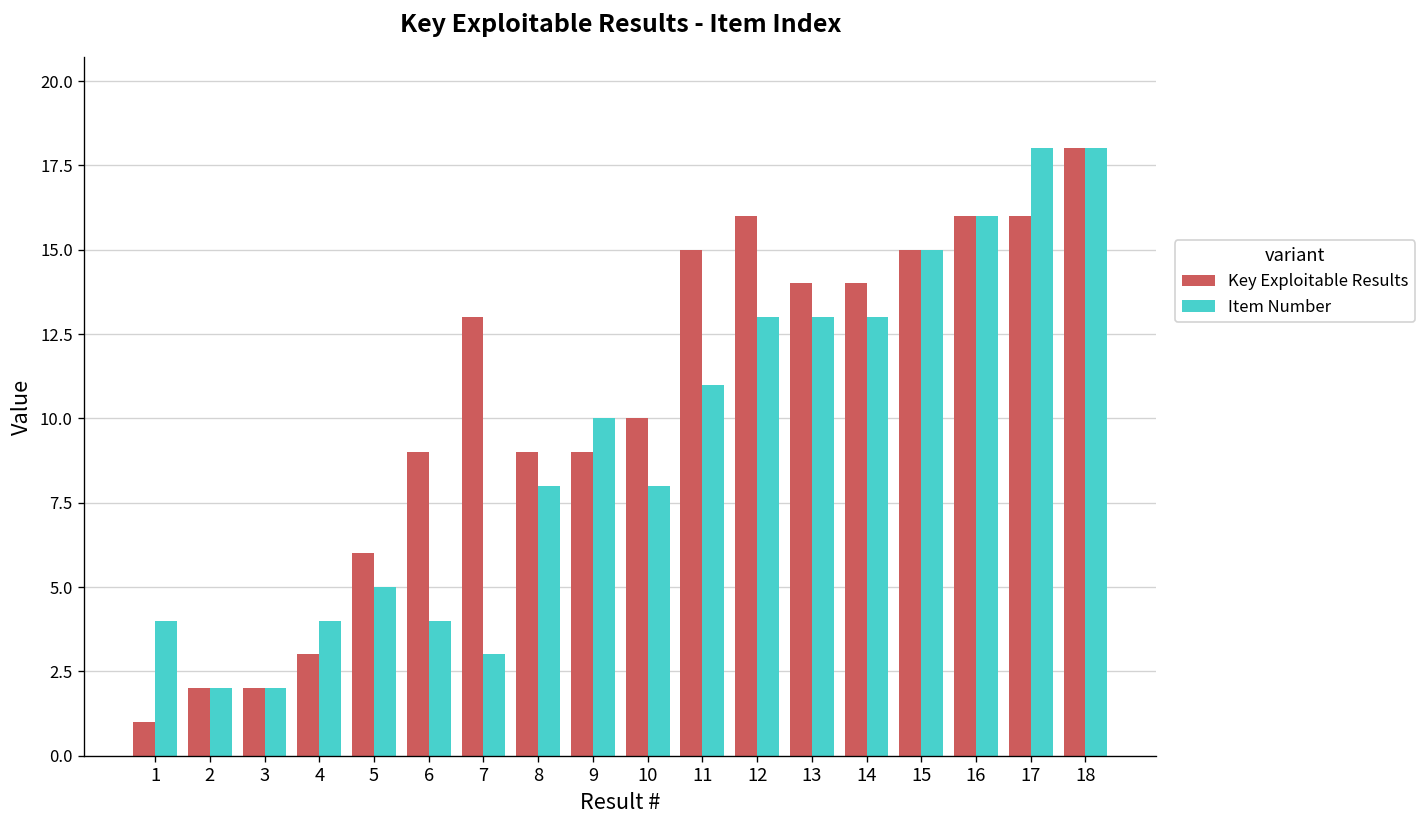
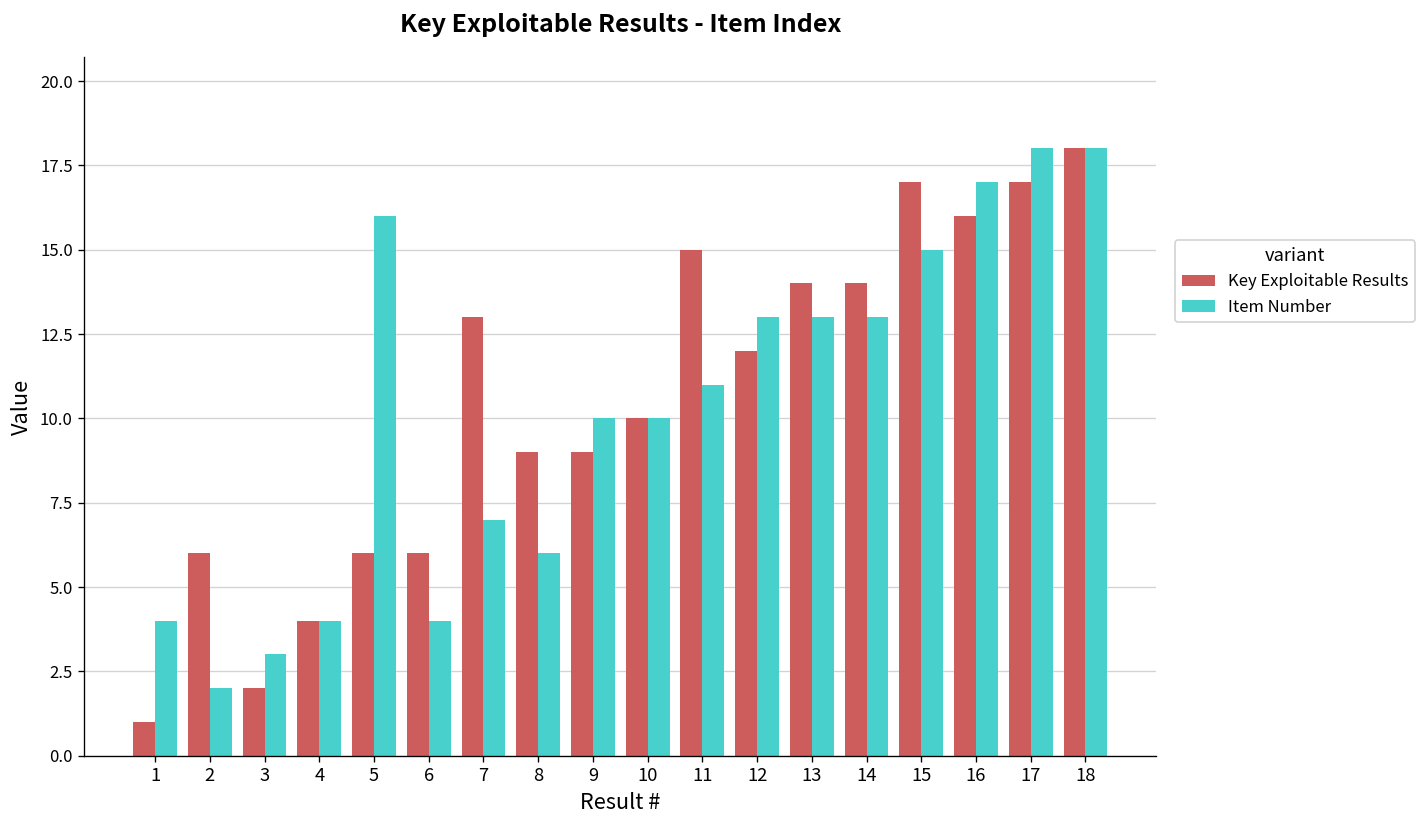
  {
    "Key Exploitable Results": {
      "1": 1,
-     "2": 2,
+     "2": 6,
      "3": 2,
-     "4": 3,
+     "4": 4,
      "5": 6,
-     "6": 9,
+     "6": 6,
      "7": 13,
      "8": 9,
      "9": 9,
      "10": 10,
      "11": 15,
-     "12": 16,
+     "12": 12,
      "13": 14,
      "14": 14,
-     "15": 15,
+     "15": 17,
      "16": 16,
-     "17": 16,
+     "17": 17,
      "18": 18
    },
    "Item Number": {
      "1": 4,
      "2": 2,
-     "3": 2,
+     "3": 3,
      "4": 4,
-     "5": 5,
+     "5": 16,
      "6": 4,
-     "7": 3,
-     "8": 8,
+     "7": 7,
+     "8": 6,
      "9": 10,
-     "10": 8,
+     "10": 10,
      "11": 11,
      "12": 13,
      "13": 13,
      "14": 13,
      "15": 15,
-     "16": 16,
+     "16": 17,
      "17": 18,
      "18": 18
    }
  }
